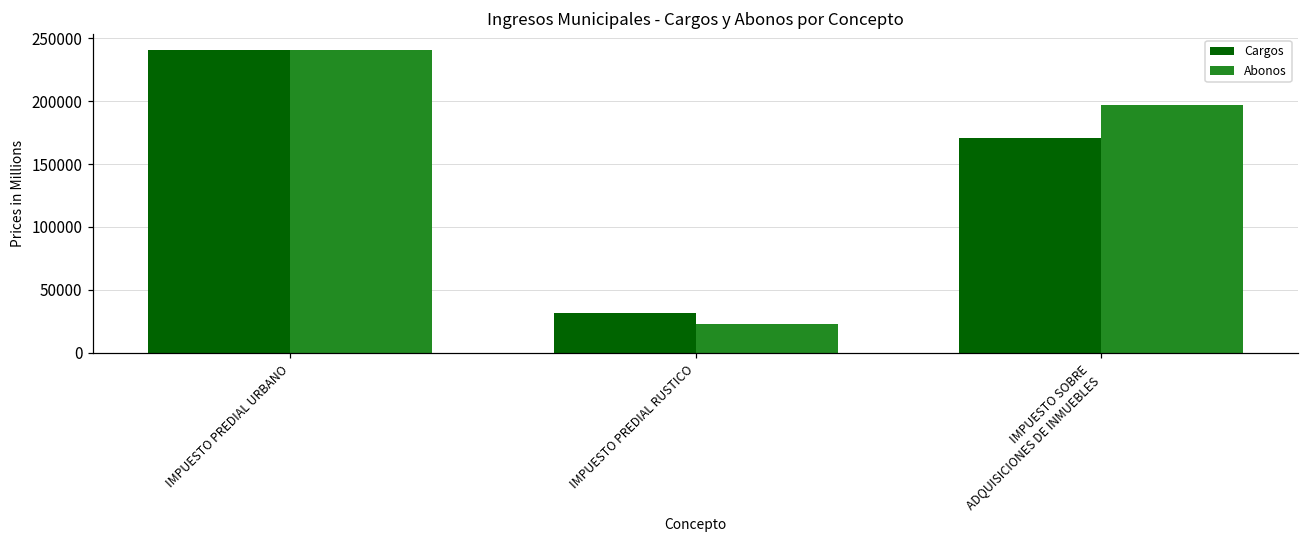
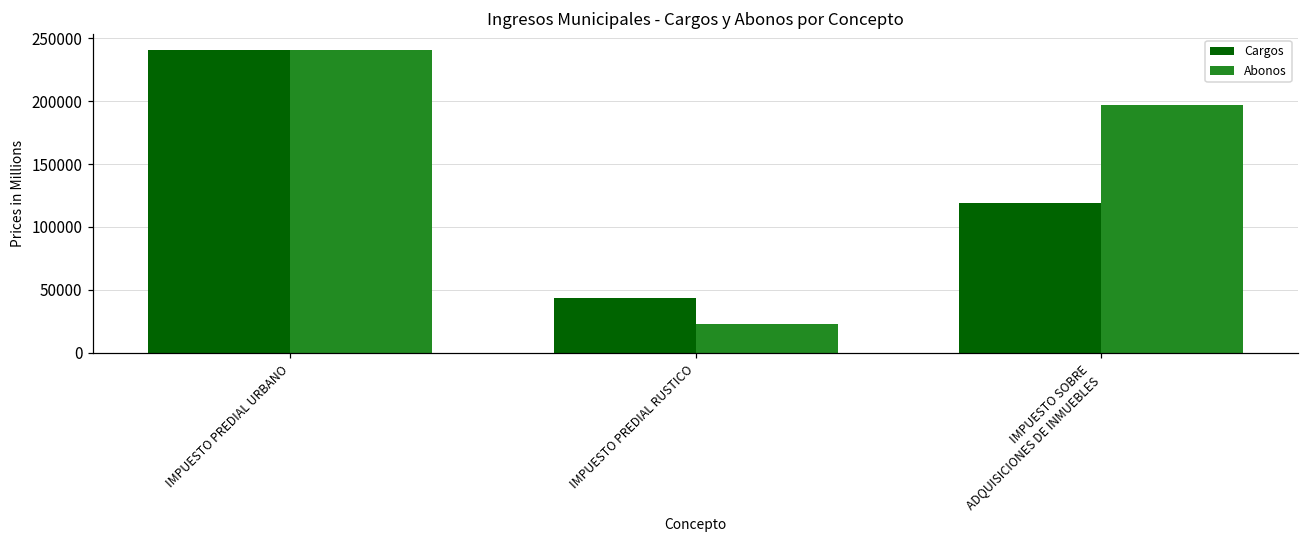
  {
    "Cargos": {
      "IMPUESTO PREDIAL URBANO": 241000,
-     "IMPUESTO PREDIAL RUSTICO": 32000,
-     "IMPUESTO SOBRE ADQUISICIONES DE INMUEBLES": 171000
+     "IMPUESTO PREDIAL RUSTICO": 44000,
+     "IMPUESTO SOBRE ADQUISICIONES DE INMUEBLES": 119000
    },
    "Abonos": {
      "IMPUESTO PREDIAL URBANO": 241000,
      "IMPUESTO PREDIAL RUSTICO": 23000,
      "IMPUESTO SOBRE ADQUISICIONES DE INMUEBLES": 197000
    }
  }
